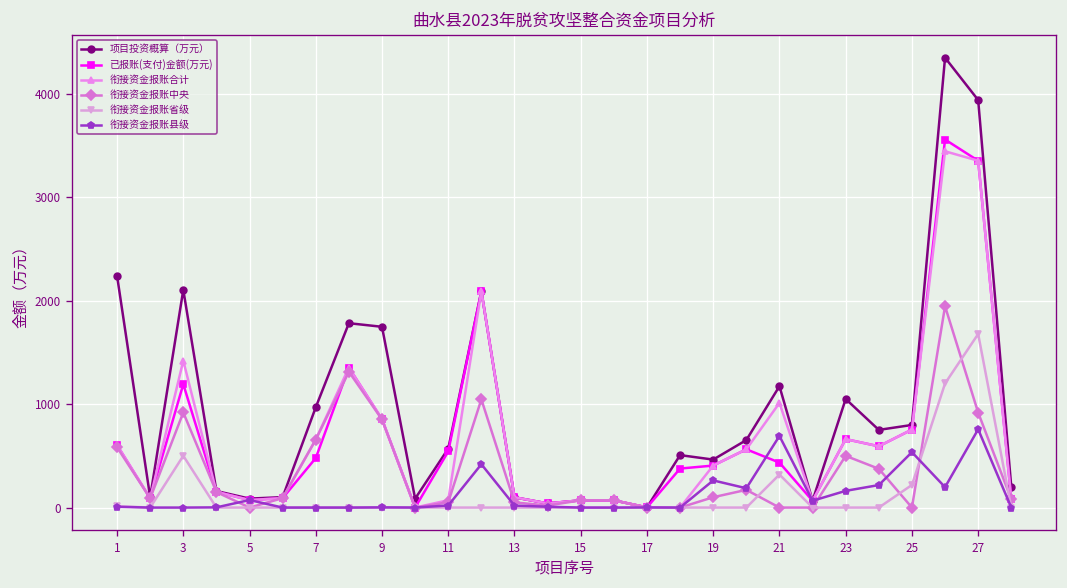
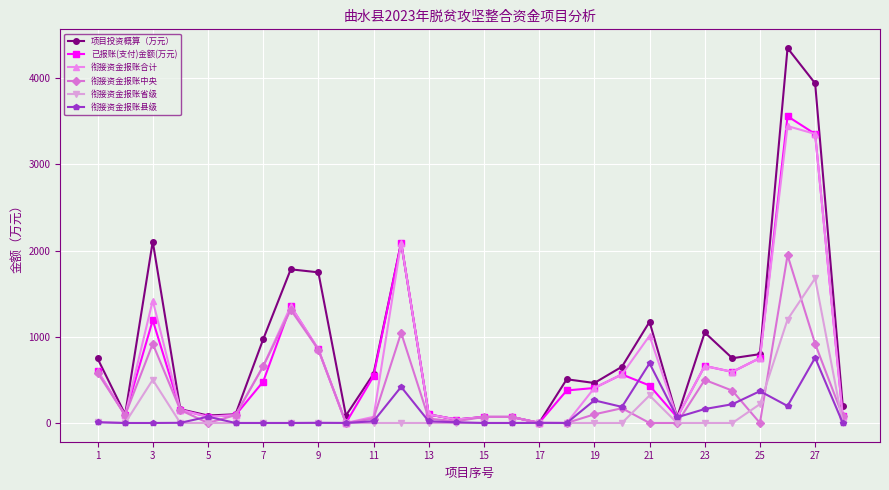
  {
    "项目投资概算（万元）": {
-     "1": 2200,
+     "1": 700,
      "3": 2100,
      "7": 1000,
      "9": 1700,
      "19": 500,
      "21": 1200,
      "23": 1000,
      "25": 800,
      "27": 3900
    },
    "已报账(支付)金额(万元)": {
      "3": 1200,
      "7": 500,
      "21": 400
    },
    "衔接资金报账县级": {
      "3": 0,
      "19": 300,
      "21": 700,
      "23": 200,
-     "25": 500,
+     "25": 400,
      "27": 800
    }
  }
